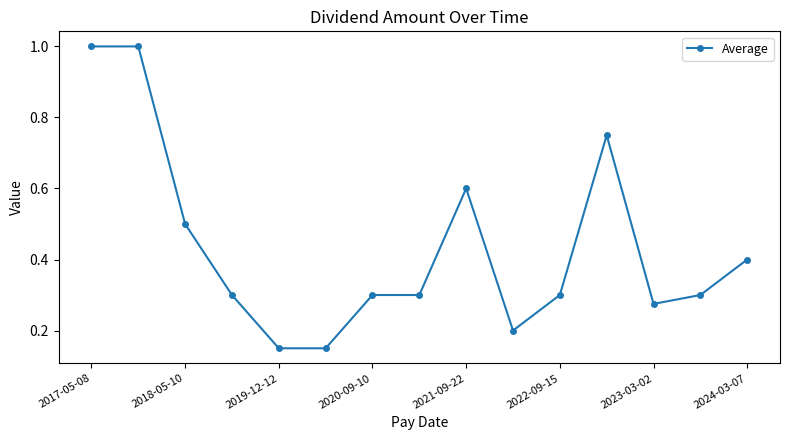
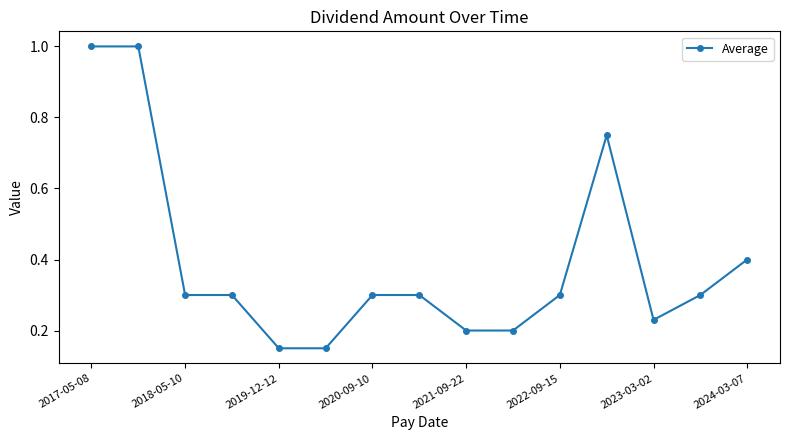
  {
    "2017-05-08": 1.00,
-   "2018-05-10": 0.5,
+   "2018-05-10": 0.3,
    "2019-12-12": 0.15,
    "2020-09-10": 0.30,
-   "2021-09-22": 0.6,
+   "2021-09-22": 0.2,
    "2022-09-15": 0.30,
-   "2023-03-02": 0.28,
+   "2023-03-02": 0.23,
    "2024-03-07": 0.40
  }
